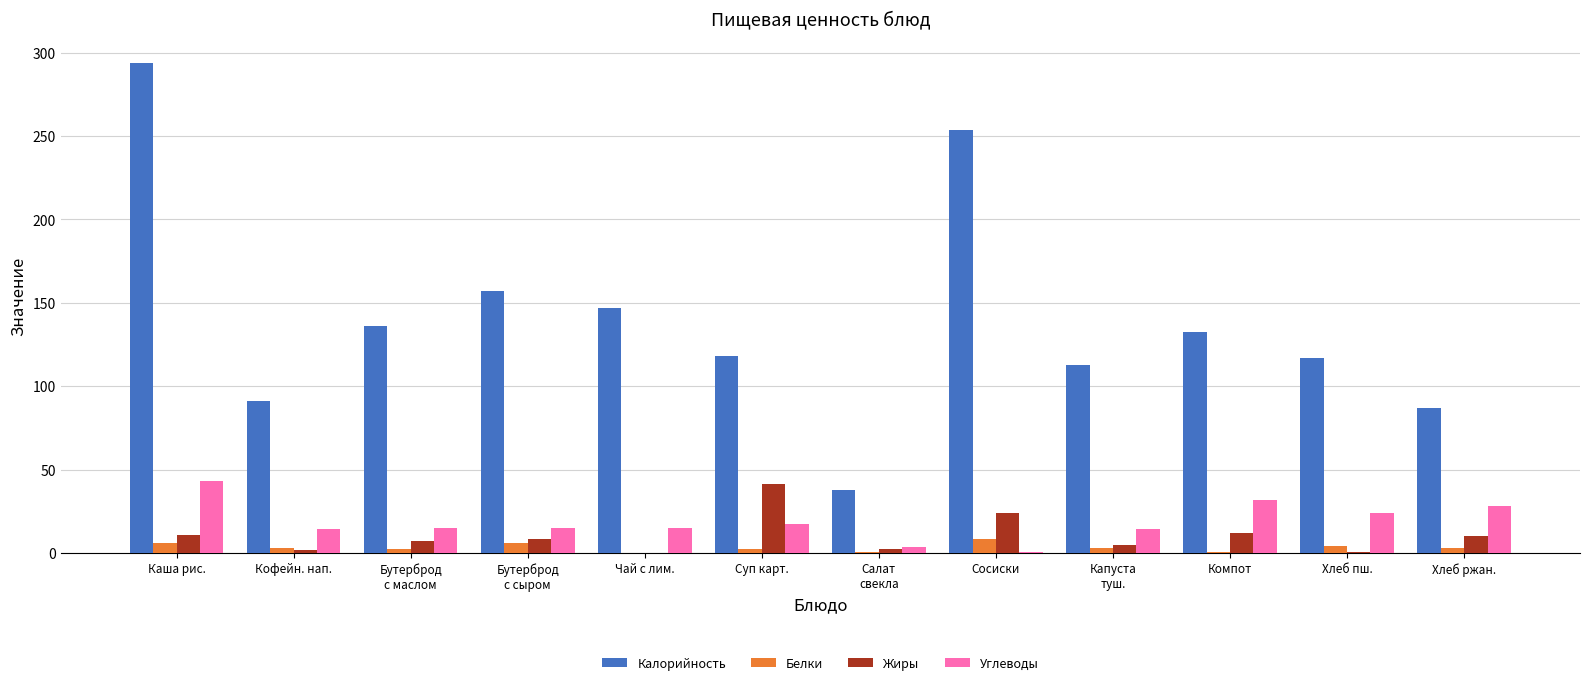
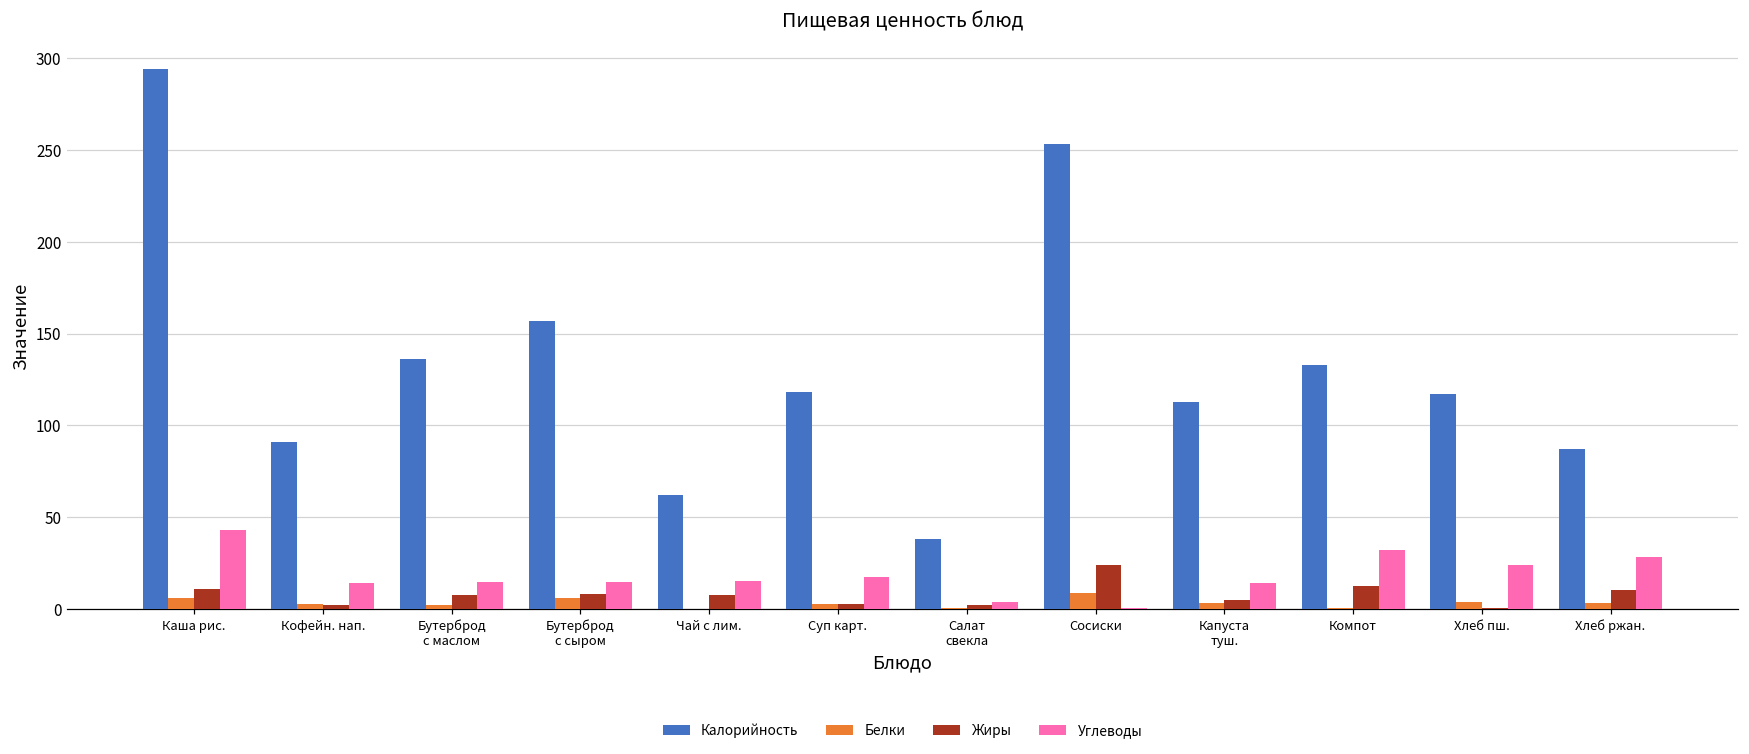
  {
    "Калорийность": {
      "Каша рис.": 294,
      "Кофейн. нап.": 91,
      "Бутерброд с маслом": 136,
      "Бутерброд с сыром": 157,
-     "Чай с лим.": 147,
+     "Чай с лим.": 62,
      "Суп карт.": 118,
      "Салат свекла": 38,
      "Сосиски": 253,
      "Капуста туш.": 113,
      "Компот": 133,
      "Хлеб пш.": 117,
      "Хлеб ржан.": 87
    },
    "Белки": {
      "Каша рис.": 6,
      "Кофейн. нап.": 3,
      "Бутерброд с маслом": 2,
      "Бутерброд с сыром": 6,
      "Суп карт.": 3,
      "Сосиски": 9,
      "Капуста туш.": 3,
      "Хлеб пш.": 4,
      "Хлеб ржан.": 3
    },
    "Жиры": {
      "Каша рис.": 11,
      "Кофейн. нап.": 2,
      "Бутерброд с маслом": 7,
      "Бутерброд с сыром": 8,
-     "Чай с лим.": 0,
-     "Суп карт.": 41,
+     "Чай с лим.": 8,
+     "Суп карт.": 3,
      "Салат свекла": 2,
      "Сосиски": 24,
      "Капуста туш.": 5,
      "Компот": 12,
      "Хлеб ржан.": 10
    },
    "Углеводы": {
      "Каша рис.": 43,
      "Кофейн. нап.": 14,
      "Бутерброд с маслом": 15,
      "Бутерброд с сыром": 15,
      "Чай с лим.": 15,
      "Суп карт.": 17,
      "Салат свекла": 4,
      "Капуста туш.": 14,
      "Компот": 32,
      "Хлеб пш.": 24,
      "Хлеб ржан.": 28
    }
  }
